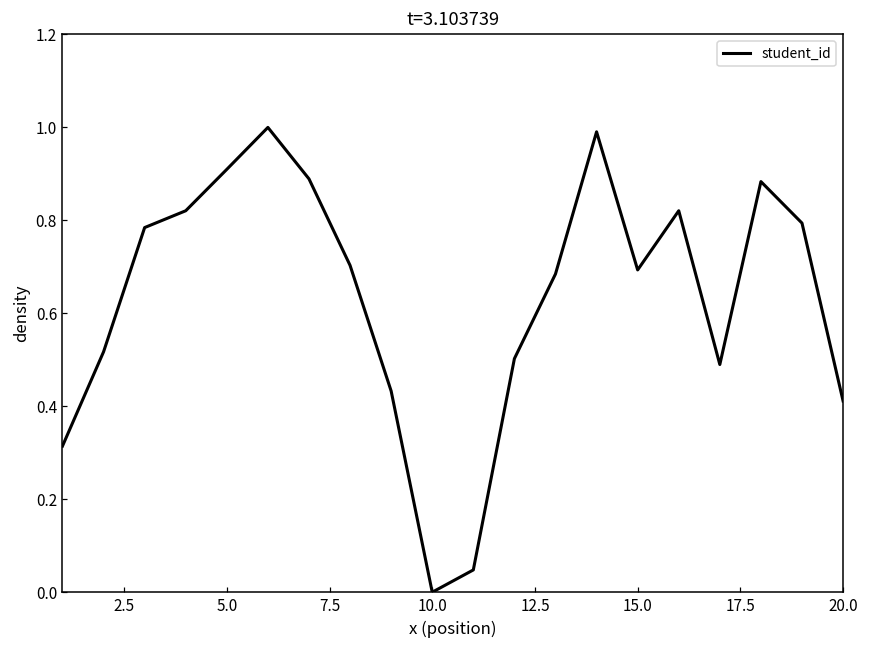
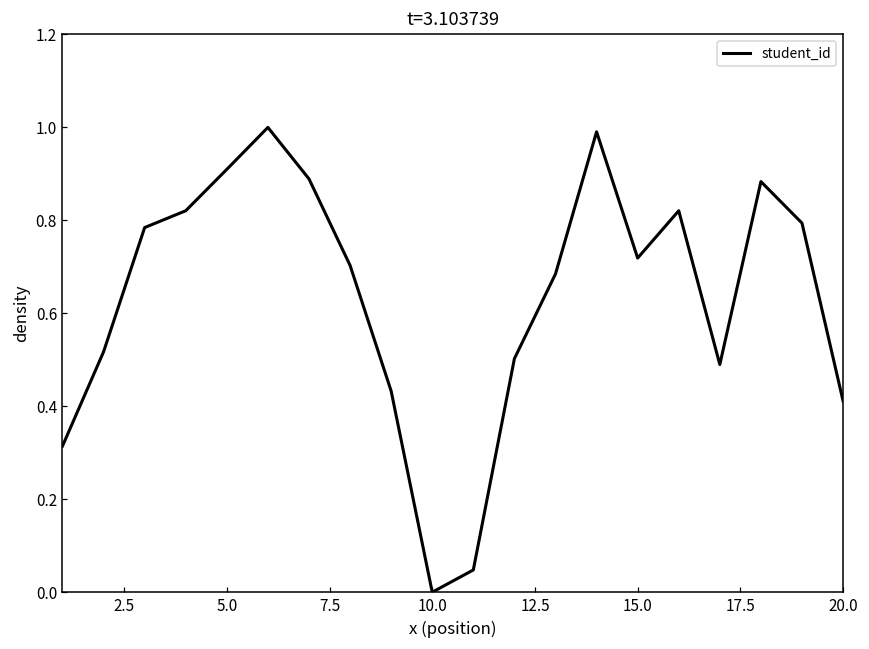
  {
    "5.0": 0.91,
    "10.0": 0.00,
-   "15.0": 0.69,
+   "15.0": 0.72,
    "20.0": 0.41
  }
